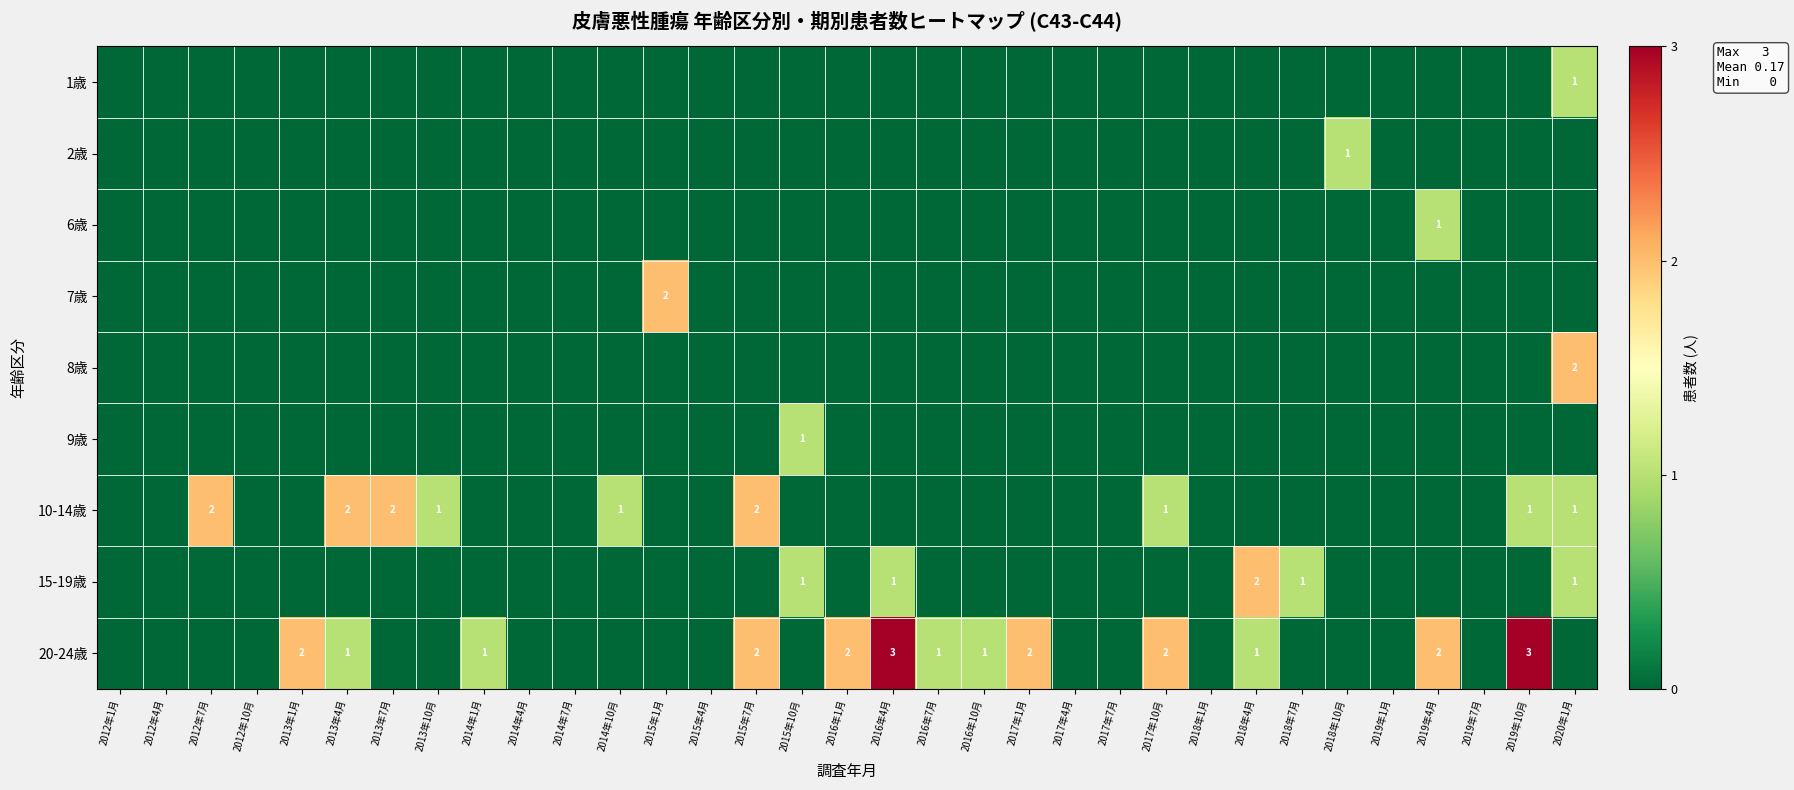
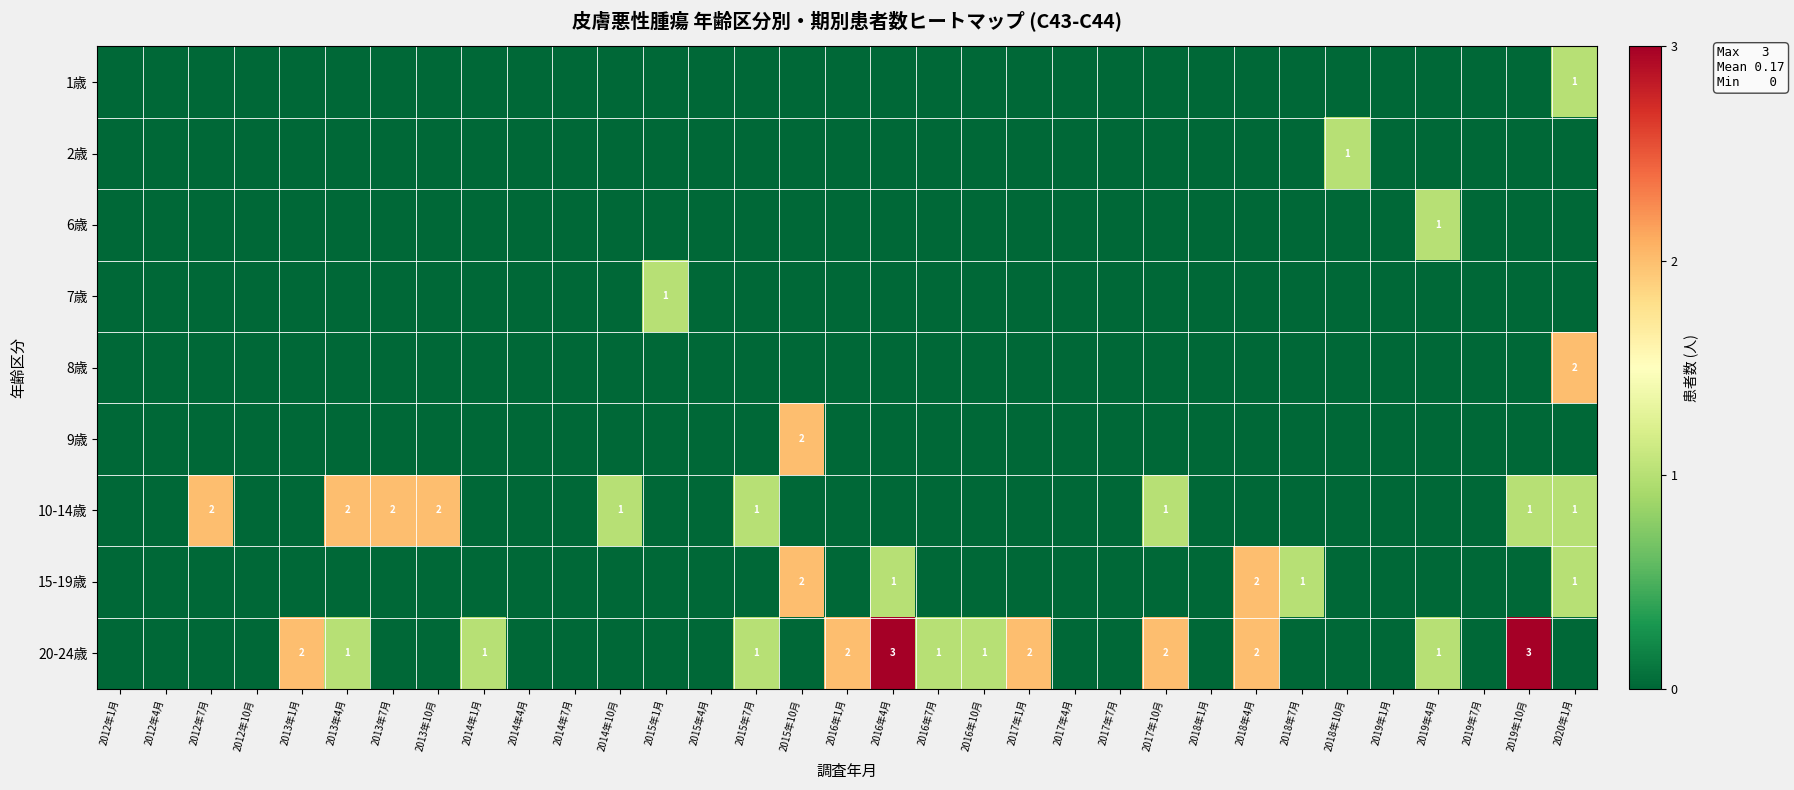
  {
    "1歳": {
      "2020年1月": 1
    },
    "2歳": {
      "2018年10月": 1
    },
    "6歳": {
      "2019年4月": 1
    },
    "7歳": {
-     "2015年1月": 2
+     "2015年1月": 1
    },
    "8歳": {
      "2020年1月": 2
    },
    "9歳": {
-     "2015年10月": 1
+     "2015年10月": 2
    },
    "10-14歳": {
      "2012年7月": 2,
      "2013年4月": 2,
      "2013年7月": 2,
-     "2013年10月": 1,
+     "2013年10月": 2,
      "2014年10月": 1,
-     "2015年7月": 2,
+     "2015年7月": 1,
      "2017年10月": 1,
      "2019年10月": 1,
      "2020年1月": 1
    },
    "15-19歳": {
-     "2015年10月": 1,
+     "2015年10月": 2,
      "2016年4月": 1,
      "2018年4月": 2,
      "2018年7月": 1,
      "2020年1月": 1
    },
    "20-24歳": {
      "2013年1月": 2,
      "2013年4月": 1,
      "2014年1月": 1,
-     "2015年7月": 2,
+     "2015年7月": 1,
      "2016年1月": 2,
      "2016年4月": 3,
      "2016年7月": 1,
      "2016年10月": 1,
      "2017年1月": 2,
      "2017年10月": 2,
-     "2018年4月": 1,
-     "2019年4月": 2,
+     "2018年4月": 2,
+     "2019年4月": 1,
      "2019年10月": 3
    }
  }
